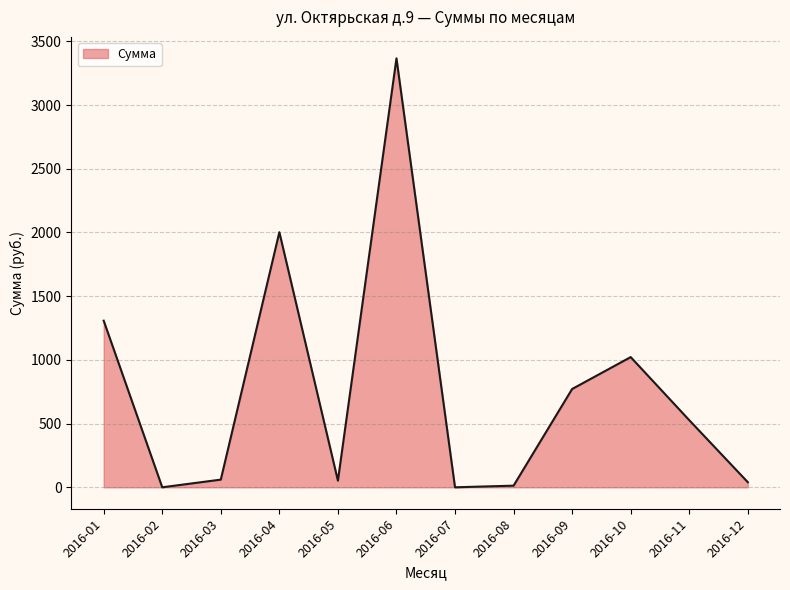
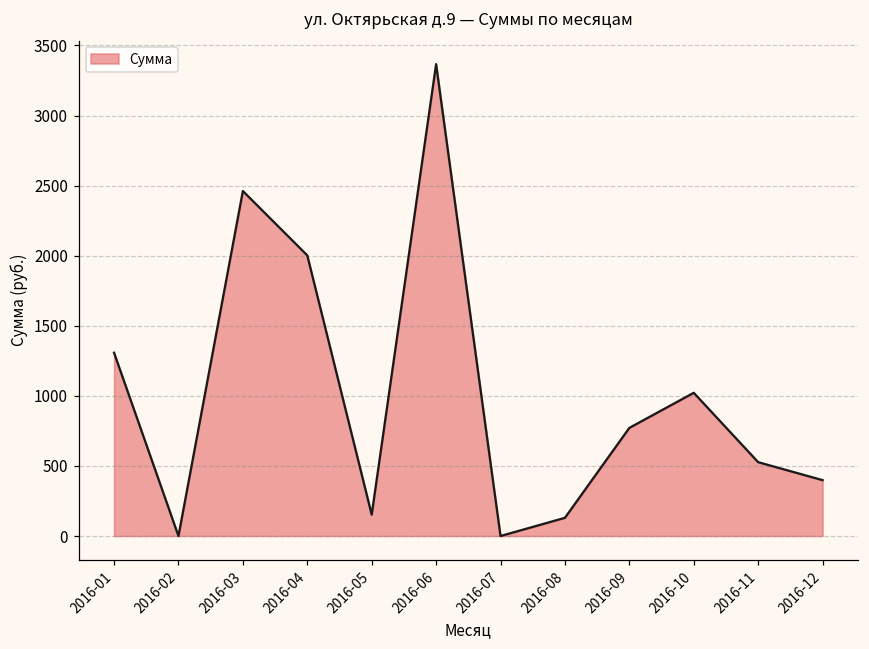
  {
    "2016-01": 1310,
    "2016-02": 0,
-   "2016-03": 60,
+   "2016-03": 2460,
    "2016-04": 2000,
-   "2016-05": 50,
+   "2016-05": 150,
    "2016-06": 3370,
    "2016-07": 0,
-   "2016-08": 10,
+   "2016-08": 130,
    "2016-09": 770,
    "2016-10": 1020,
    "2016-11": 530,
-   "2016-12": 40
+   "2016-12": 400
  }
